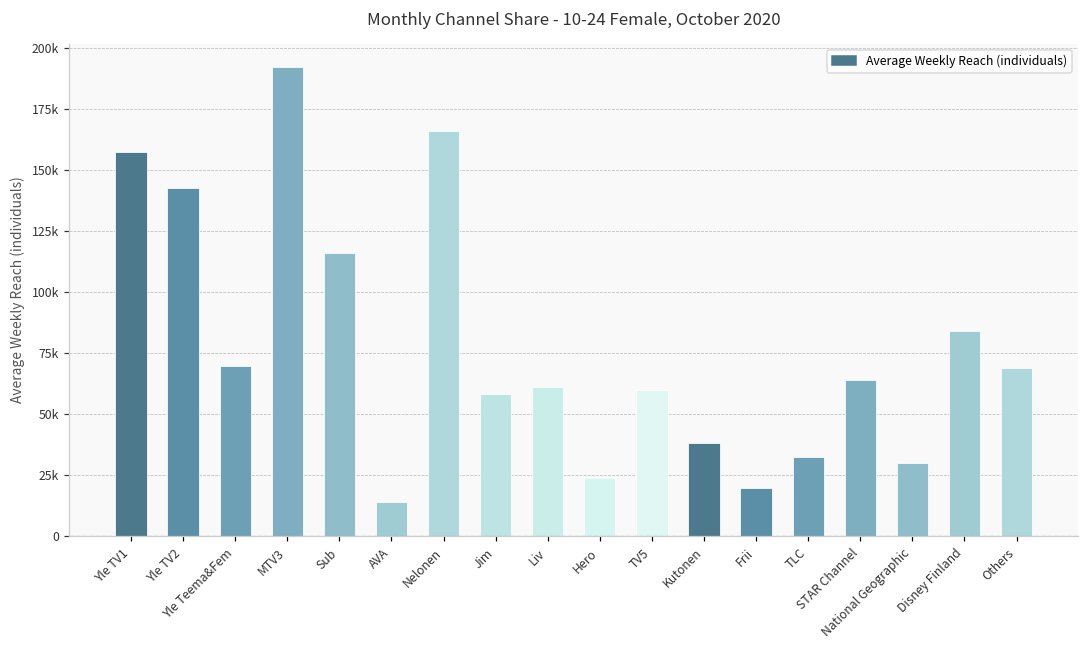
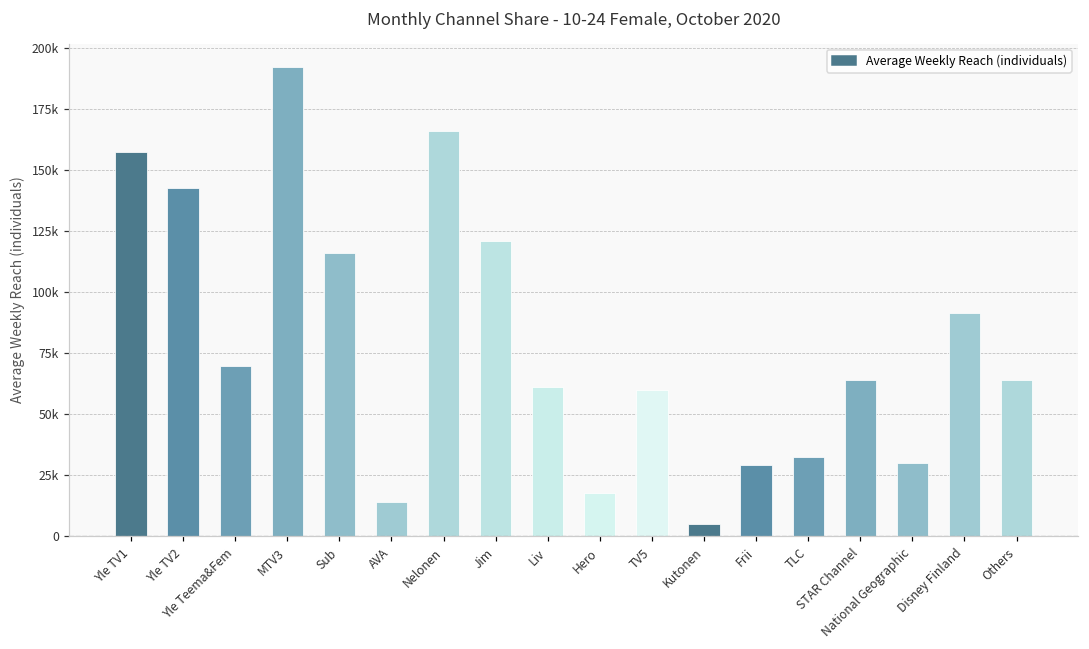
  {
    "Yle TV1": 157000,
    "Yle TV2": 143000,
    "Yle Teema&Fem": 70000,
    "MTV3": 192000,
    "Sub": 116000,
    "AVA": 14000,
    "Nelonen": 166000,
-   "Jim": 58000,
+   "Jim": 121000,
    "Liv": 61000,
-   "Hero": 24000,
+   "Hero": 18000,
    "TV5": 60000,
-   "Kutonen": 38000,
-   "Frii": 20000,
+   "Kutonen": 5000,
+   "Frii": 29000,
    "TLC": 33000,
    "STAR Channel": 64000,
    "National Geographic": 30000,
-   "Disney Finland": 84000,
-   "Others": 69000
+   "Disney Finland": 91000,
+   "Others": 64000
  }
